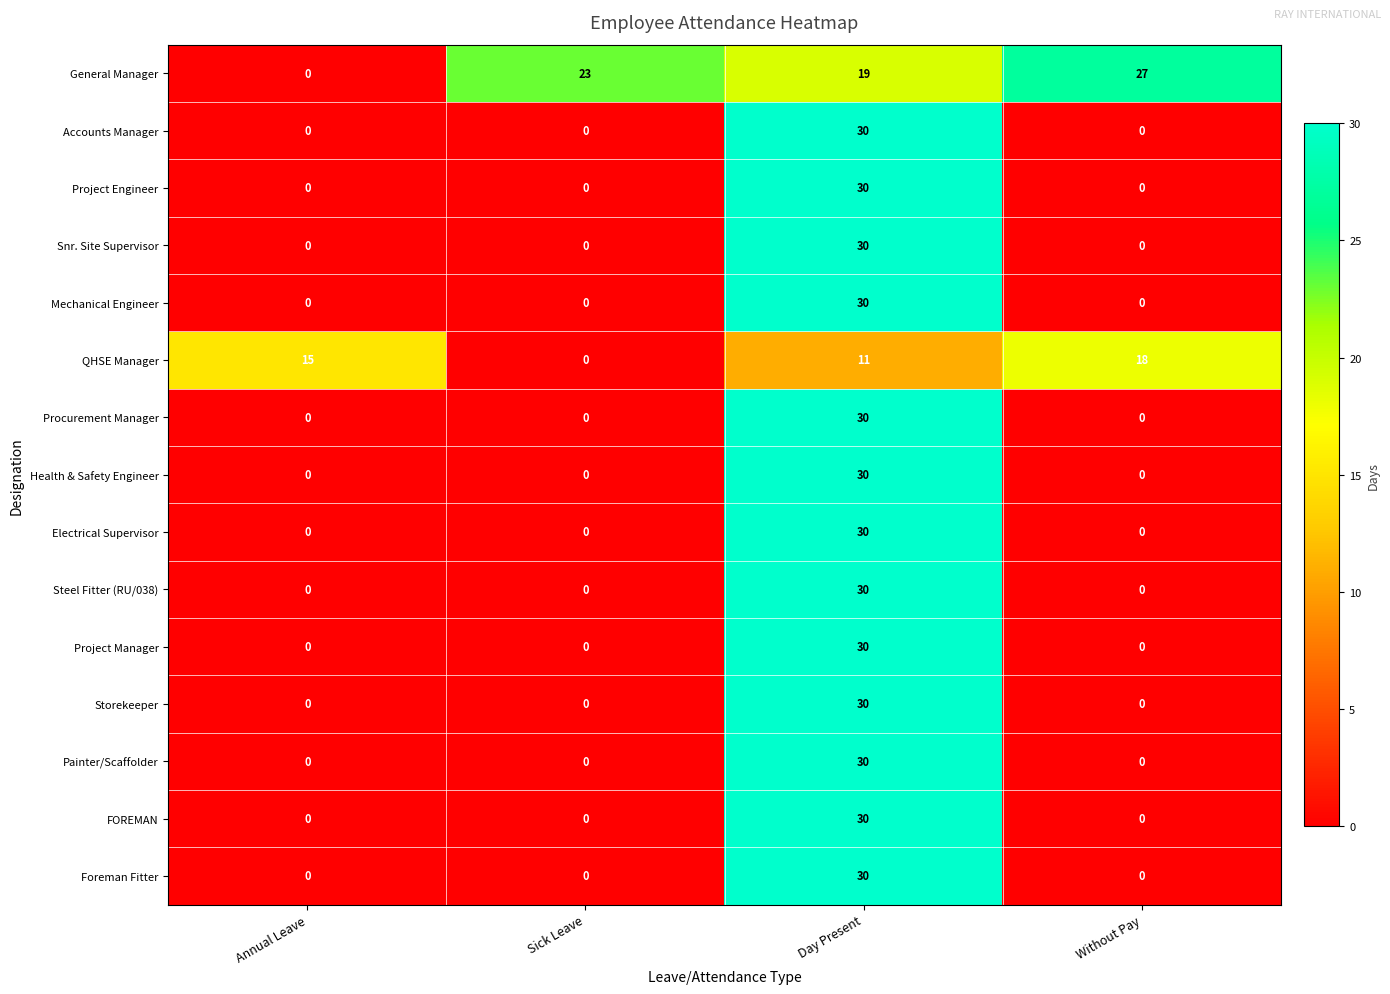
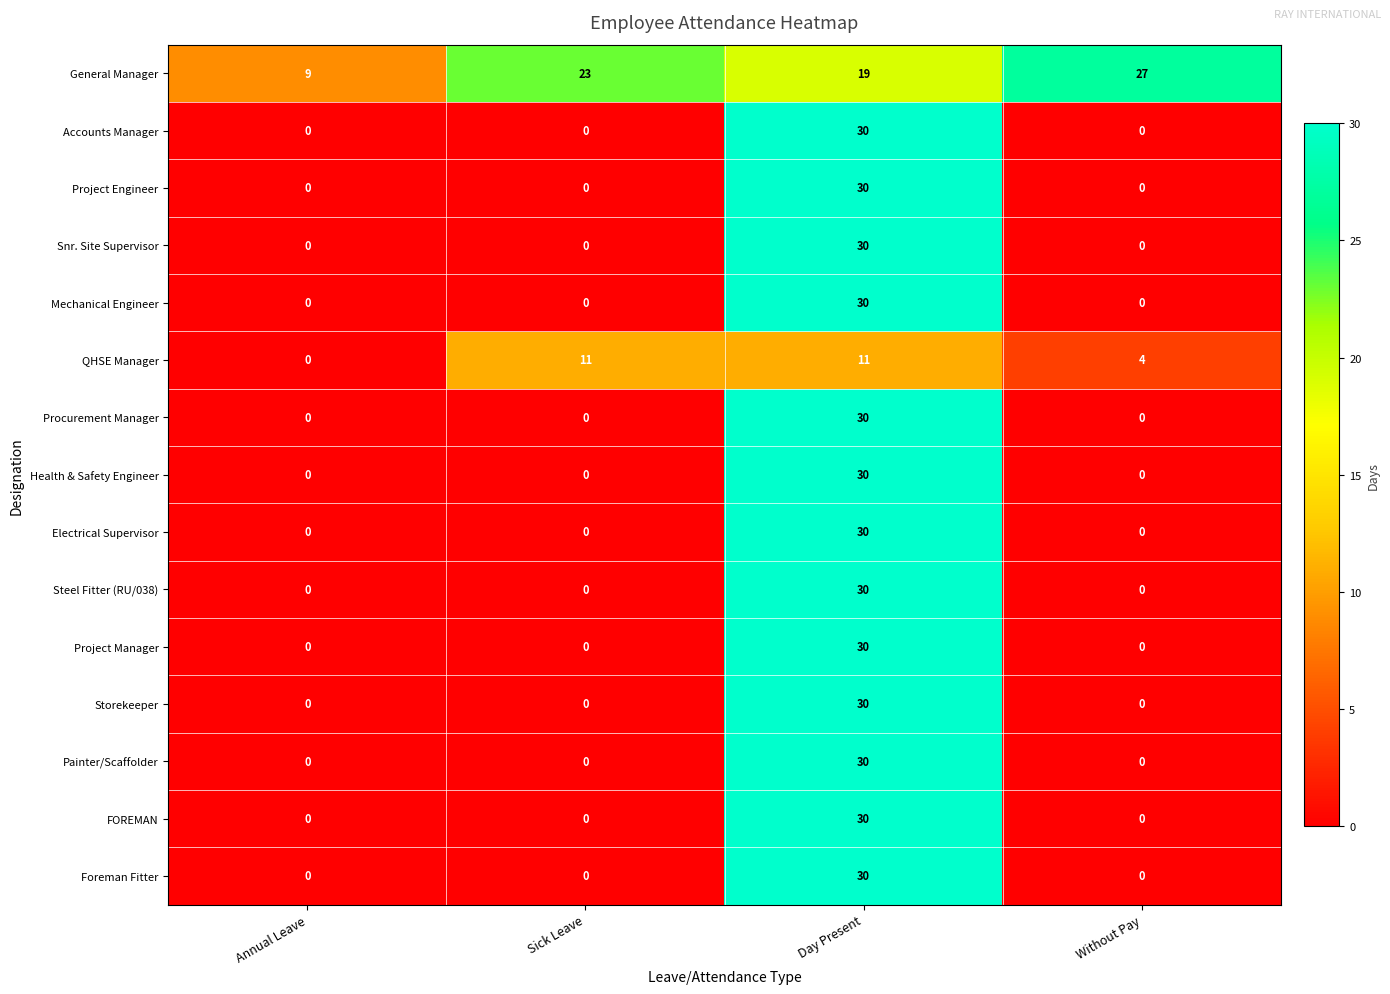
  {
    "General Manager": {
-     "Annual Leave": 0,
+     "Annual Leave": 9,
      "Sick Leave": 23,
      "Day Present": 19,
      "Without Pay": 27
    },
    "Accounts Manager": {
      "Annual Leave": 0,
      "Sick Leave": 0,
      "Day Present": 30,
      "Without Pay": 0
    },
    "Project Engineer": {
      "Annual Leave": 0,
      "Sick Leave": 0,
      "Day Present": 30,
      "Without Pay": 0
    },
    "Snr. Site Supervisor": {
      "Annual Leave": 0,
      "Sick Leave": 0,
      "Day Present": 30,
      "Without Pay": 0
    },
    "Mechanical Engineer": {
      "Annual Leave": 0,
      "Sick Leave": 0,
      "Day Present": 30,
      "Without Pay": 0
    },
    "QHSE Manager": {
-     "Annual Leave": 15,
-     "Sick Leave": 0,
+     "Annual Leave": 0,
+     "Sick Leave": 11,
      "Day Present": 11,
-     "Without Pay": 18
+     "Without Pay": 4
    },
    "Procurement Manager": {
      "Annual Leave": 0,
      "Sick Leave": 0,
      "Day Present": 30,
      "Without Pay": 0
    },
    "Health & Safety Engineer": {
      "Annual Leave": 0,
      "Sick Leave": 0,
      "Day Present": 30,
      "Without Pay": 0
    },
    "Electrical Supervisor": {
      "Annual Leave": 0,
      "Sick Leave": 0,
      "Day Present": 30,
      "Without Pay": 0
    },
    "Steel Fitter (RU/038)": {
      "Annual Leave": 0,
      "Sick Leave": 0,
      "Day Present": 30,
      "Without Pay": 0
    },
    "Project Manager": {
      "Annual Leave": 0,
      "Sick Leave": 0,
      "Day Present": 30,
      "Without Pay": 0
    },
    "Storekeeper": {
      "Annual Leave": 0,
      "Sick Leave": 0,
      "Day Present": 30,
      "Without Pay": 0
    },
    "Painter/Scaffolder": {
      "Annual Leave": 0,
      "Sick Leave": 0,
      "Day Present": 30,
      "Without Pay": 0
    },
    "FOREMAN": {
      "Annual Leave": 0,
      "Sick Leave": 0,
      "Day Present": 30,
      "Without Pay": 0
    },
    "Foreman Fitter": {
      "Annual Leave": 0,
      "Sick Leave": 0,
      "Day Present": 30,
      "Without Pay": 0
    }
  }
